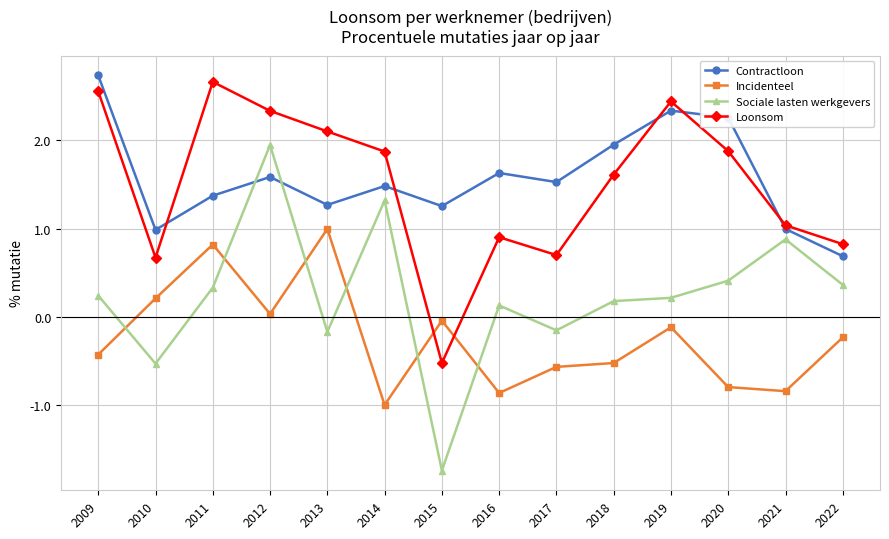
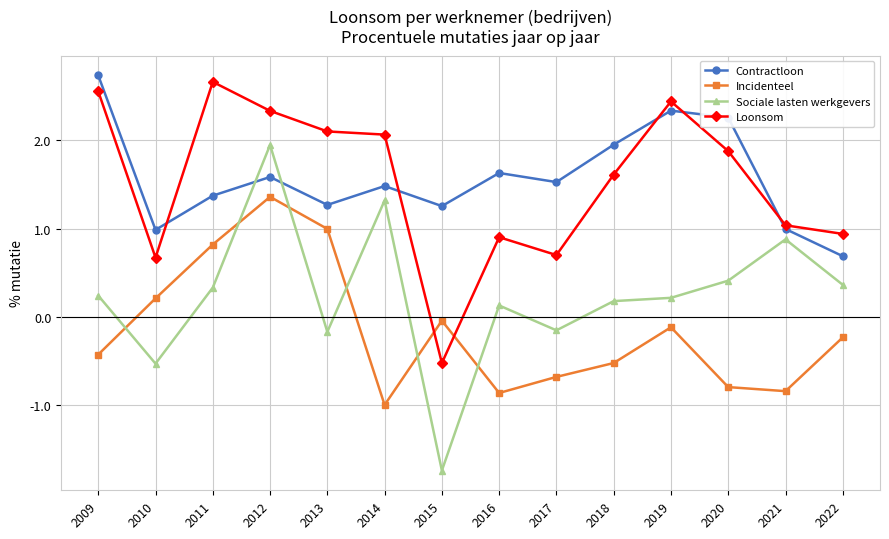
  {
    "Contractloon": {
      "2009": 2.7,
      "2010": 1.0,
      "2011": 1.4,
      "2012": 1.6,
      "2013": 1.3,
      "2014": 1.5,
      "2015": 1.3,
      "2016": 1.6,
      "2017": 1.5,
      "2018": 2.0,
      "2019": 2.3,
      "2021": 1.0,
      "2022": 0.7
    },
    "Incidenteel": {
      "2009": -0.4,
      "2010": 0.2,
      "2011": 0.8,
-     "2012": 0.0,
+     "2012": 1.4,
      "2013": 1.0,
      "2014": -1.0,
      "2015": 0.0,
      "2016": -0.9,
-     "2017": -0.6,
+     "2017": -0.7,
      "2018": -0.5,
      "2019": -0.1,
      "2020": -0.8,
      "2021": -0.8,
      "2022": -0.2
    },
    "Sociale lasten werkgevers": {
      "2009": 0.2,
      "2010": -0.5,
      "2011": 0.3,
      "2012": 1.9,
      "2013": -0.2,
      "2014": 1.3,
      "2015": -1.7,
      "2016": 0.1,
      "2017": -0.1,
      "2018": 0.2,
      "2019": 0.2,
      "2020": 0.4,
      "2021": 0.9,
      "2022": 0.4
    },
    "Loonsom": {
      "2009": 2.6,
      "2010": 0.7,
      "2011": 2.7,
      "2012": 2.3,
      "2013": 2.1,
-     "2014": 1.9,
+     "2014": 2.1,
      "2015": -0.5,
      "2016": 0.9,
      "2017": 0.7,
      "2018": 1.6,
      "2019": 2.4,
      "2020": 1.9,
      "2021": 1.0,
-     "2022": 0.8
+     "2022": 0.9
    }
  }
